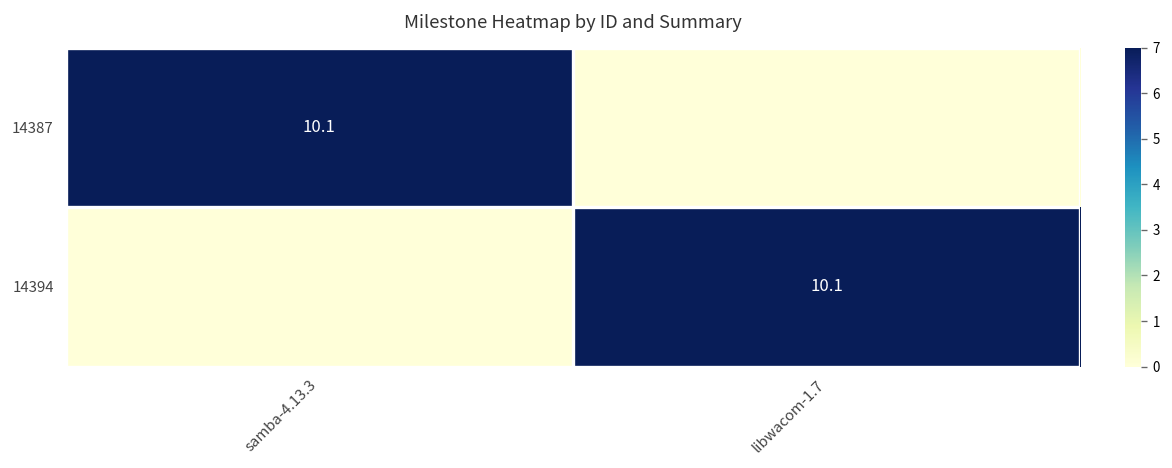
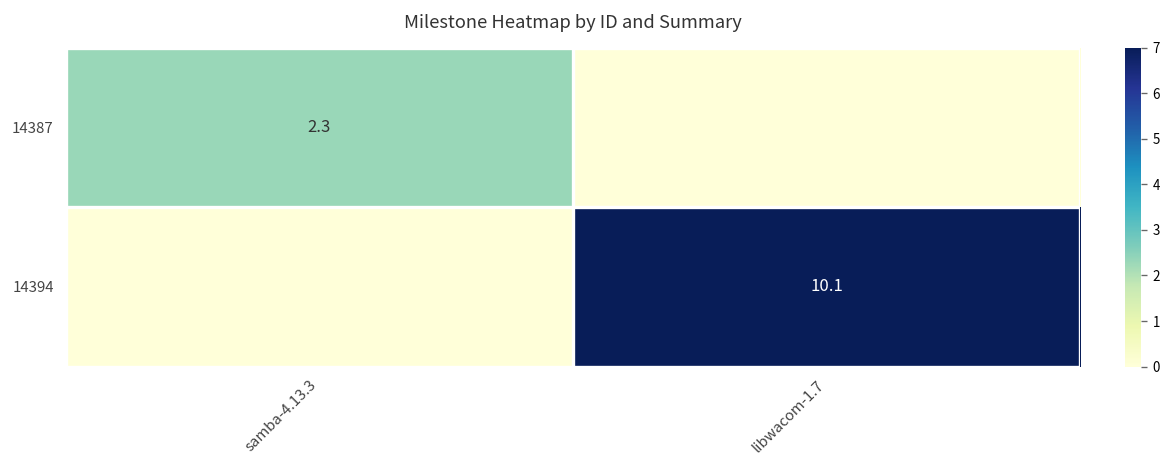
  {
    "14387": {
-     "samba-4.13.3": 10.1
+     "samba-4.13.3": 2.3
    },
    "14394": {
      "libwacom-1.7": 10.1
    }
  }
